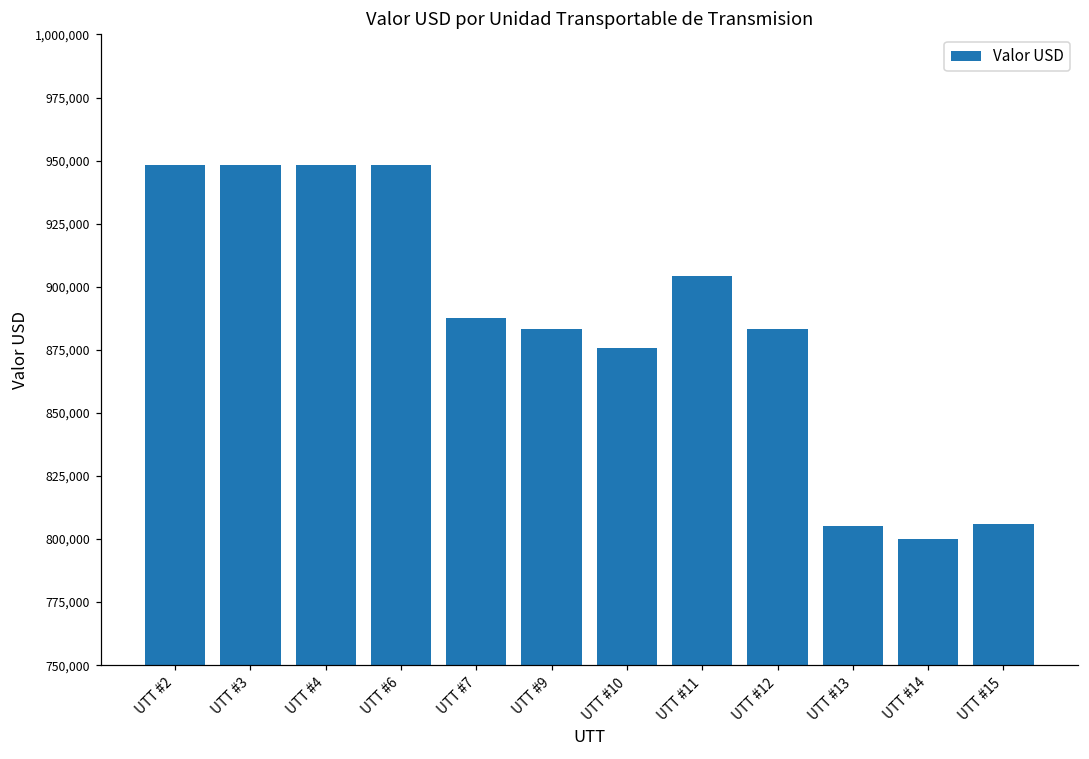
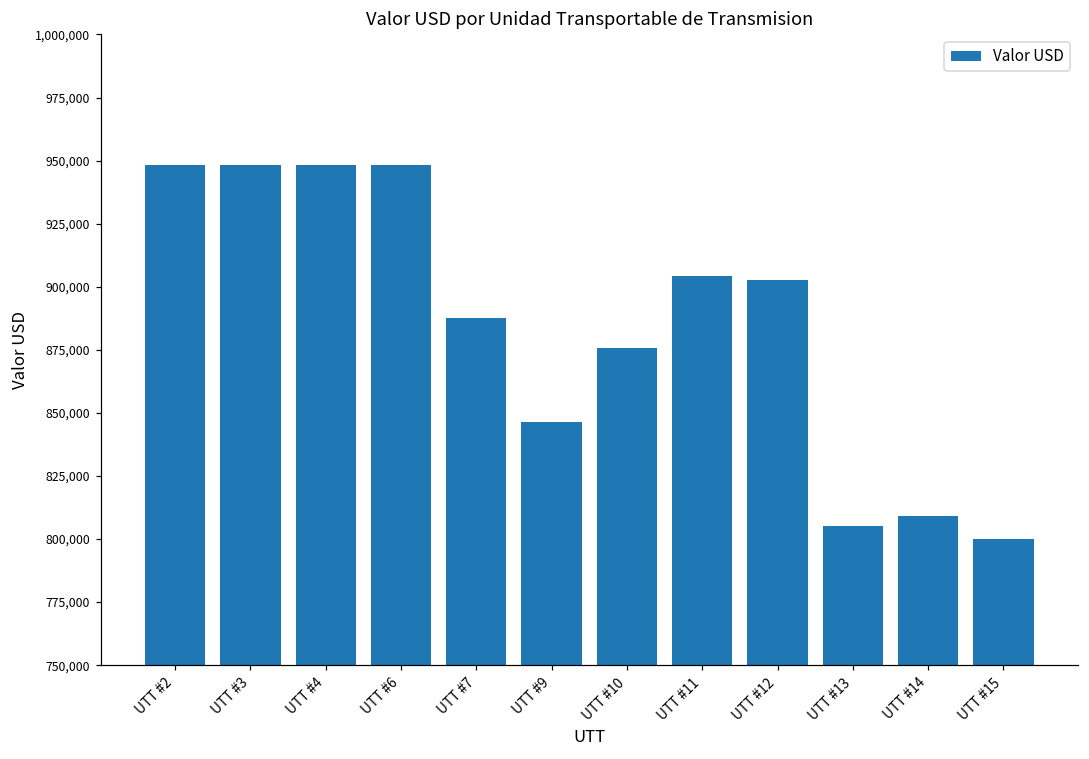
  {
    "UTT #2": "948,000",
    "UTT #3": "948,000",
    "UTT #4": "948,000",
    "UTT #6": "948,000",
    "UTT #7": "888,000",
-   "UTT #9": "883,000",
+   "UTT #9": "846,000",
    "UTT #10": "876,000",
    "UTT #11": "904,000",
-   "UTT #12": "883,000",
+   "UTT #12": "903,000",
    "UTT #13": "805,000",
-   "UTT #14": "800,000",
-   "UTT #15": "806,000"
+   "UTT #14": "809,000",
+   "UTT #15": "800,000"
  }
